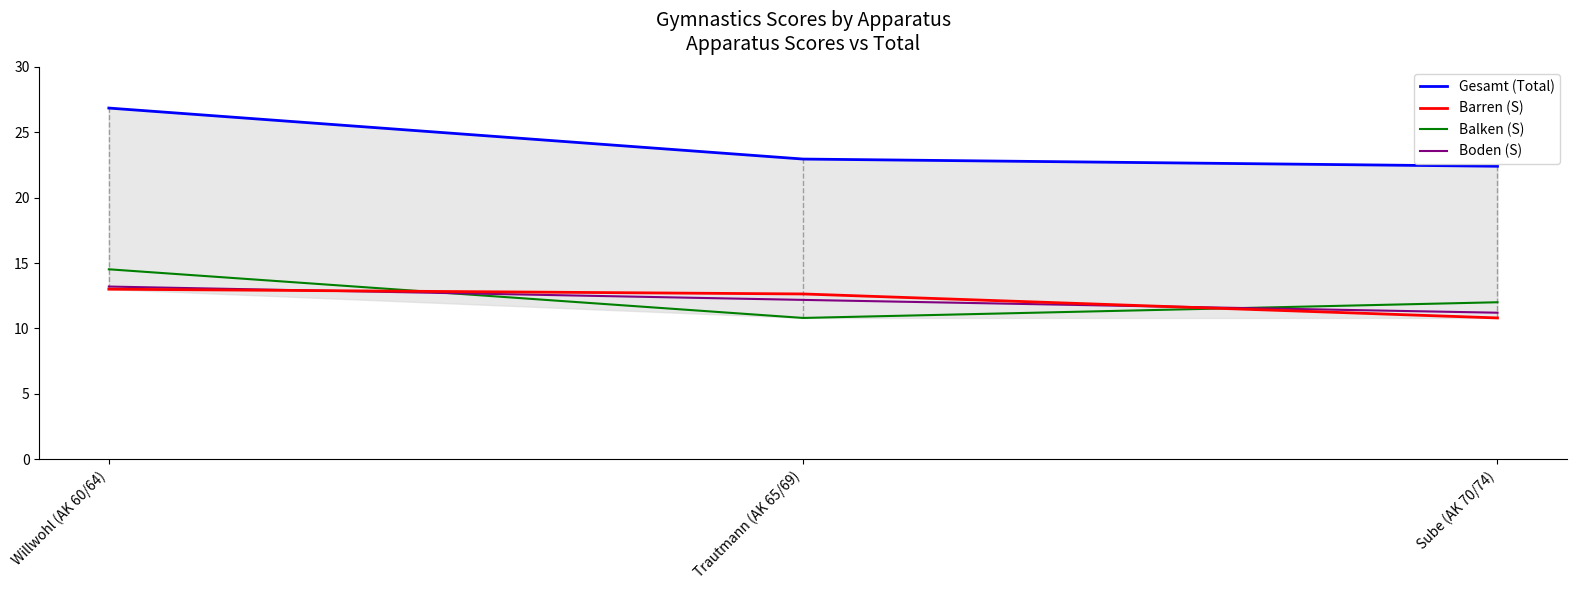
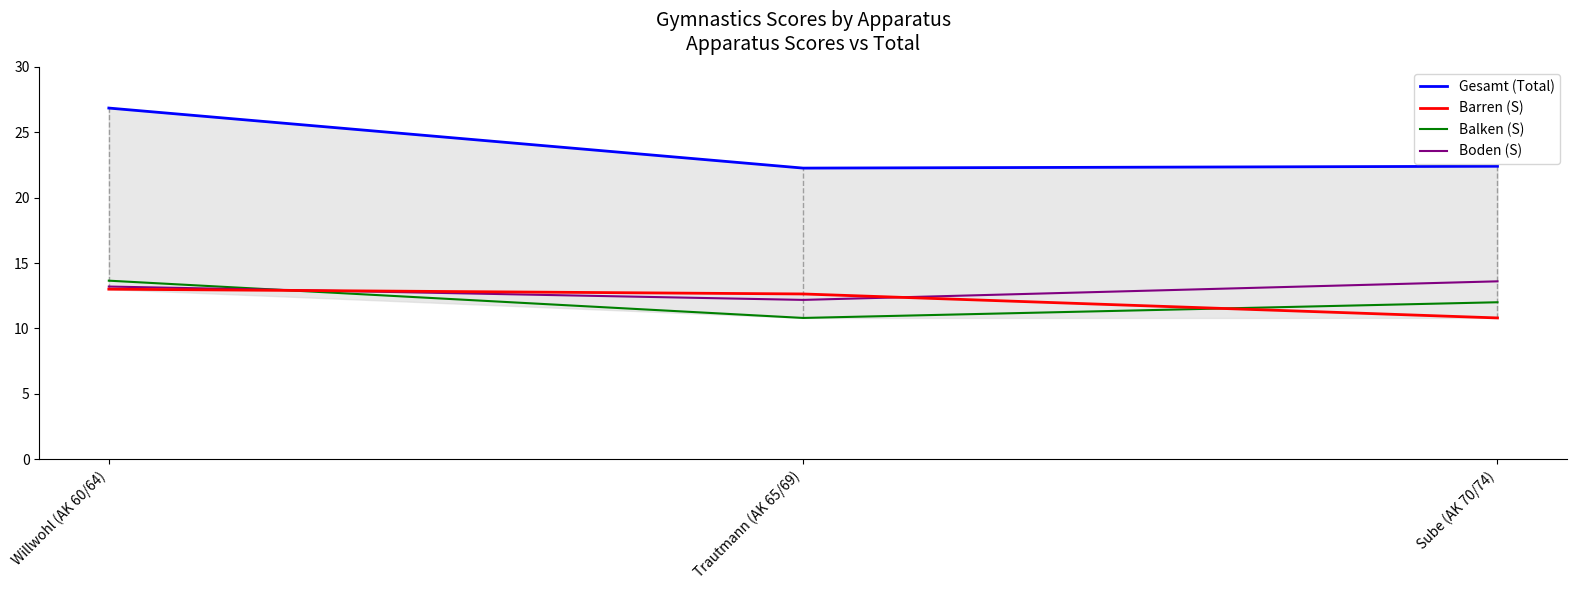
  {
    "Gesamt (Total)": {
-     "Trautmann (AK 65/69)": 22.9
+     "Trautmann (AK 65/69)": 22.3
    },
    "Barren (S)": {
      "Trautmann (AK 65/69)": 12.6
    },
    "Balken (S)": {
-     "Willwohl (AK 60/64)": 14.5,
+     "Willwohl (AK 60/64)": 13.7,
      "Sube (AK 70/74)": 12.0
    },
    "Boden (S)": {
      "Willwohl (AK 60/64)": 13.2,
      "Trautmann (AK 65/69)": 12.2,
-     "Sube (AK 70/74)": 11.2
+     "Sube (AK 70/74)": 13.6
    }
  }
